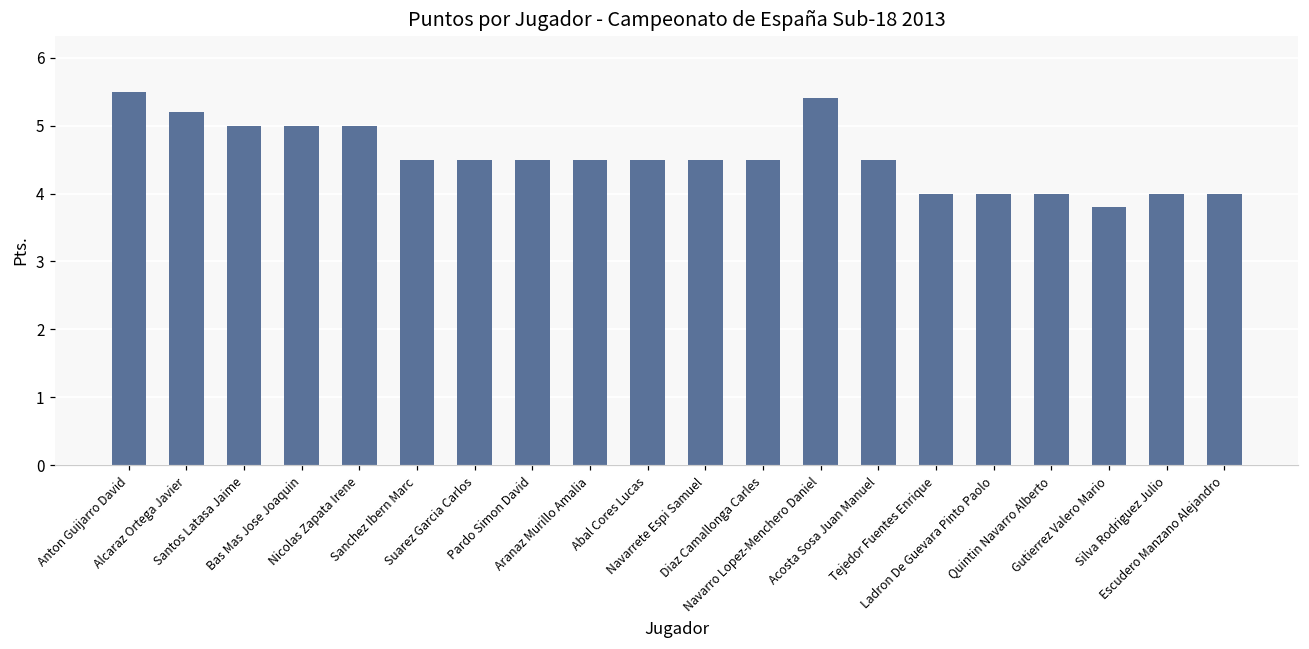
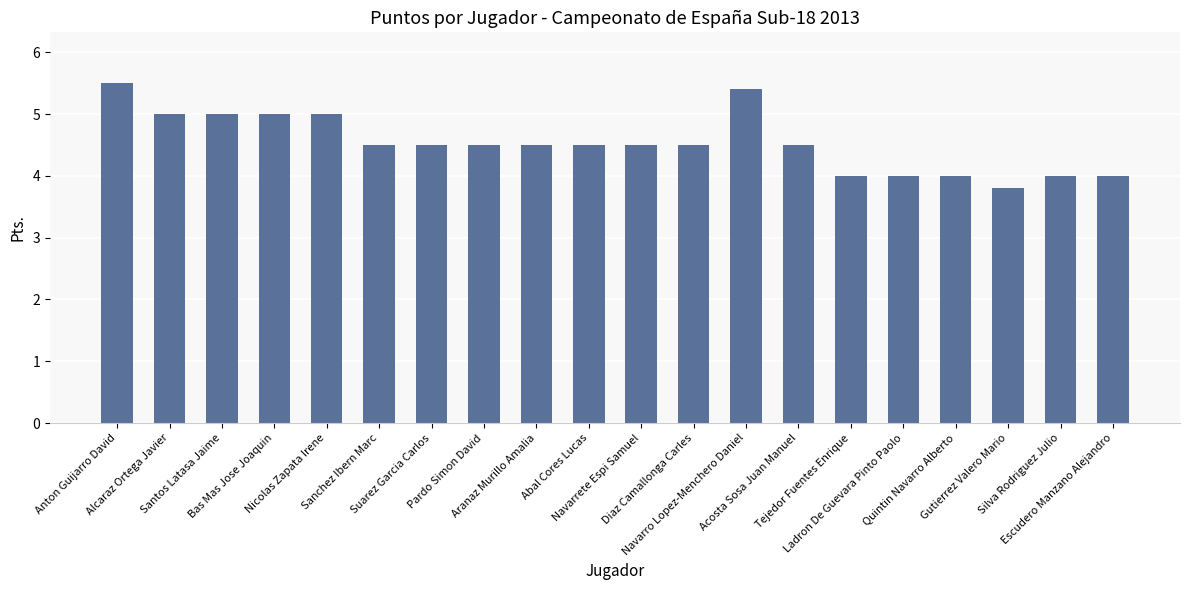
  {
    "Anton Guijarro David": 5.5,
-   "Alcaraz Ortega Javier": 5.2,
+   "Alcaraz Ortega Javier": 5.0,
    "Santos Latasa Jaime": 5.0,
    "Bas Mas Jose Joaquin": 5.0,
    "Nicolas Zapata Irene": 5.0,
    "Sanchez Ibern Marc": 4.5,
    "Suarez Garcia Carlos": 4.5,
    "Pardo Simon David": 4.5,
    "Aranaz Murillo Amalia": 4.5,
    "Abal Cores Lucas": 4.5,
    "Navarrete Espi Samuel": 4.5,
    "Diaz Camallonga Carles": 4.5,
    "Navarro Lopez-Menchero Daniel": 5.4,
    "Acosta Sosa Juan Manuel": 4.5,
    "Tejedor Fuentes Enrique": 4.0,
    "Ladron De Guevara Pinto Paolo": 4.0,
    "Quintin Navarro Alberto": 4.0,
    "Gutierrez Valero Mario": 3.8,
    "Silva Rodriguez Julio": 4.0,
    "Escudero Manzano Alejandro": 4.0
  }
